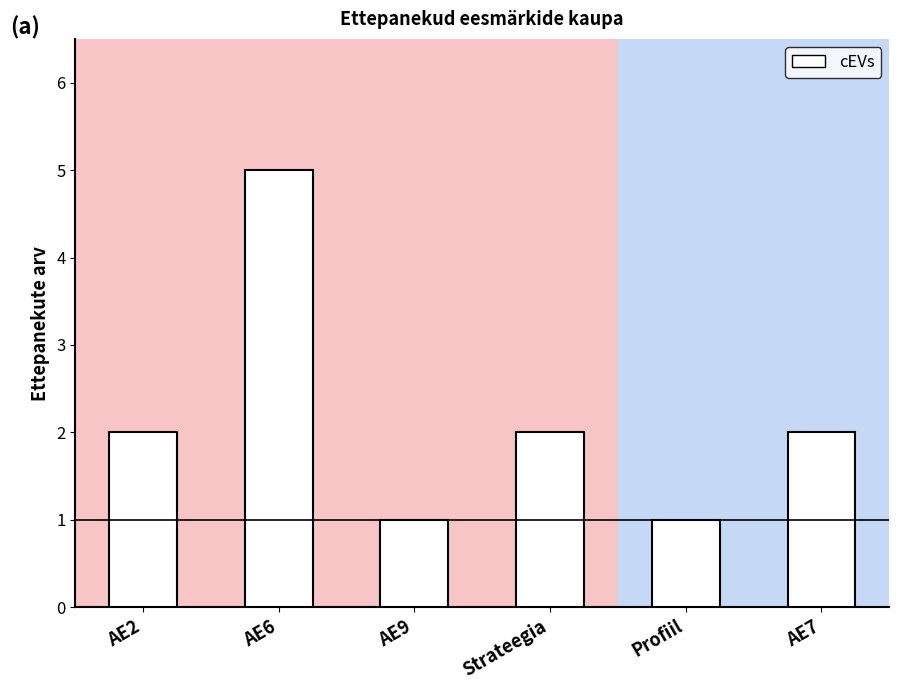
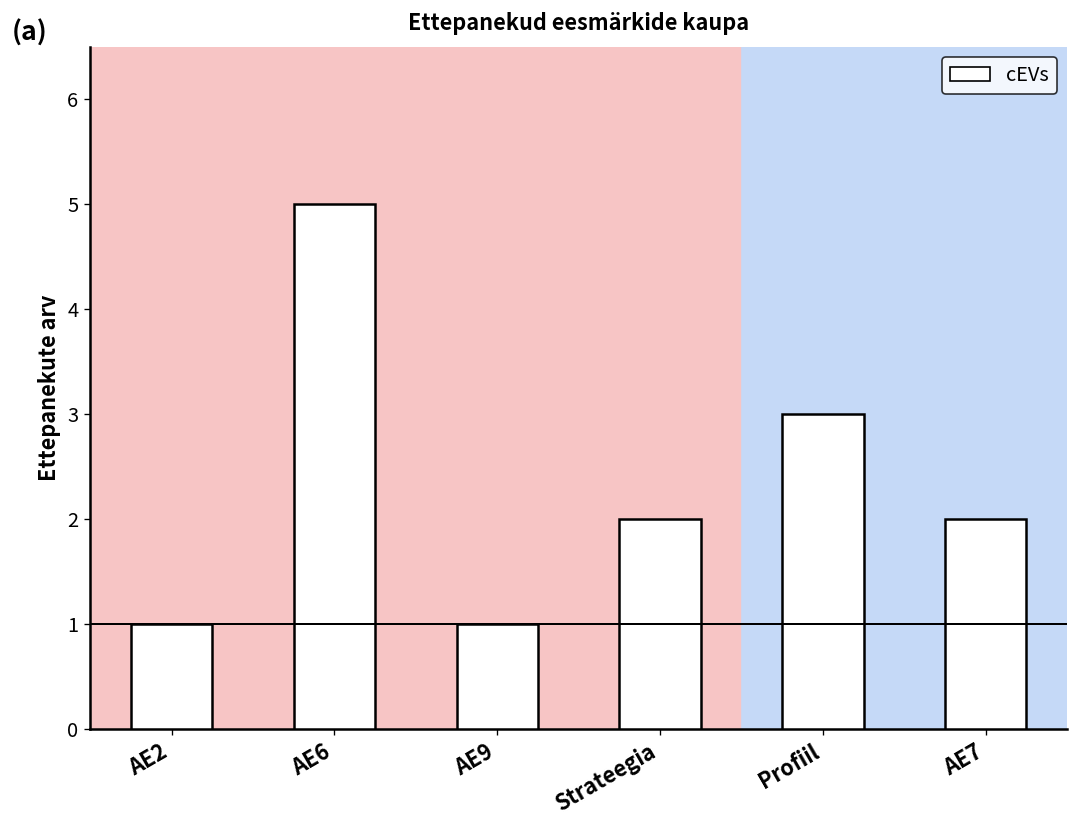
  {
-   "AE2": 2,
+   "AE2": 1,
    "AE6": 5,
    "AE9": 1,
    "Strateegia": 2,
-   "Profiil": 1,
+   "Profiil": 3,
    "AE7": 2
  }
